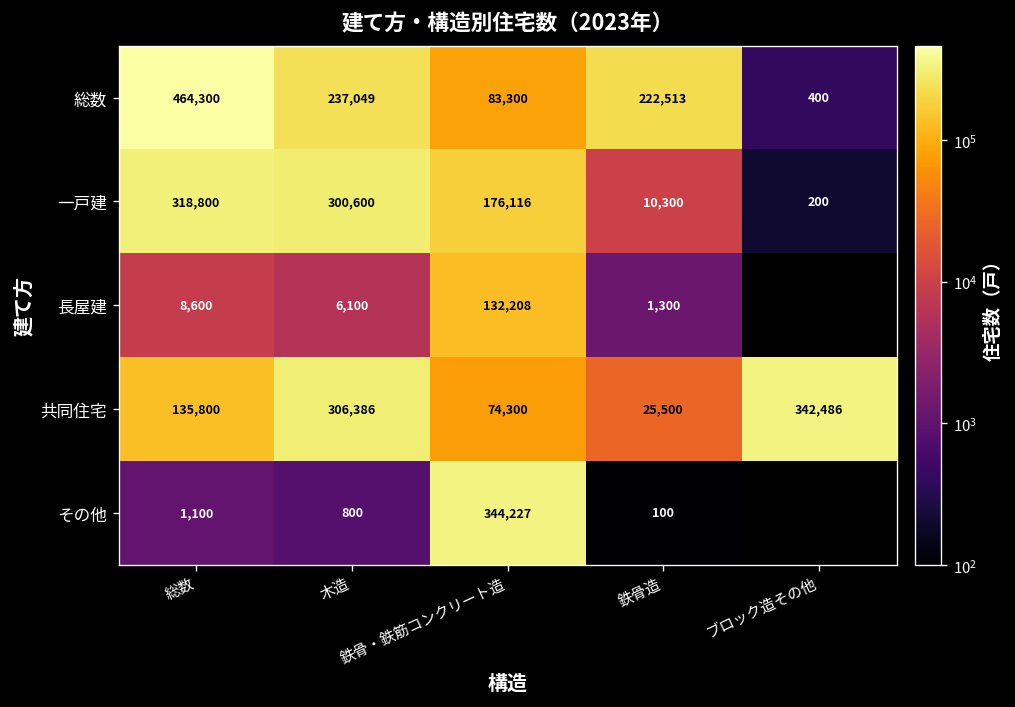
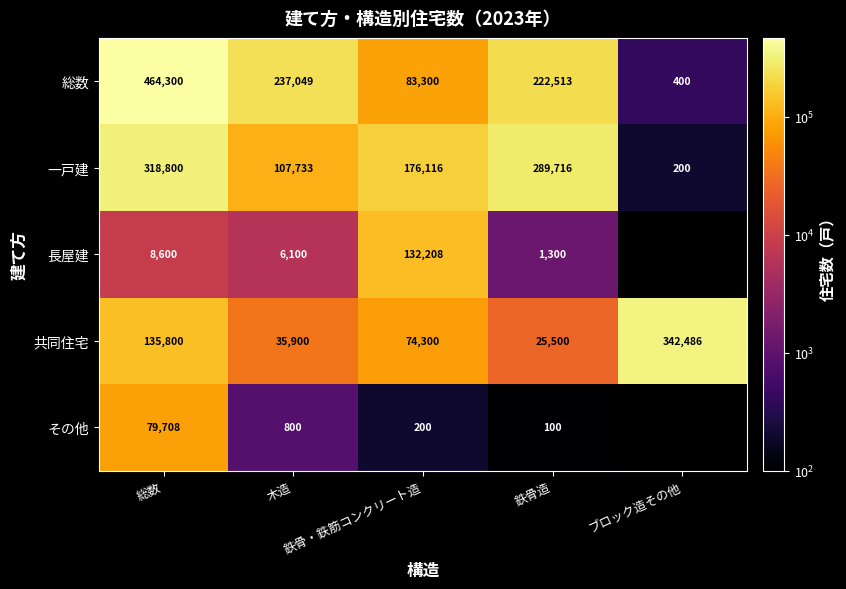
  {
    "総数": {
      "総数": "464,300",
      "木造": "237,049",
      "鉄骨・鉄筋コンクリート造": "83,300",
      "鉄骨造": "222,513",
      "ブロック造その他": "400"
    },
    "一戸建": {
      "総数": "318,800",
-     "木造": "300,600",
+     "木造": "107,733",
      "鉄骨・鉄筋コンクリート造": "176,116",
-     "鉄骨造": "10,300",
+     "鉄骨造": "289,716",
      "ブロック造その他": "200"
    },
    "長屋建": {
      "総数": "8,600",
      "木造": "6,100",
      "鉄骨・鉄筋コンクリート造": "132,208",
      "鉄骨造": "1,300"
    },
    "共同住宅": {
      "総数": "135,800",
-     "木造": "306,386",
+     "木造": "35,900",
      "鉄骨・鉄筋コンクリート造": "74,300",
      "鉄骨造": "25,500",
      "ブロック造その他": "342,486"
    },
    "その他": {
-     "総数": "1,100",
+     "総数": "79,708",
      "木造": "800",
-     "鉄骨・鉄筋コンクリート造": "344,227",
+     "鉄骨・鉄筋コンクリート造": "200",
      "鉄骨造": "100"
    }
  }
